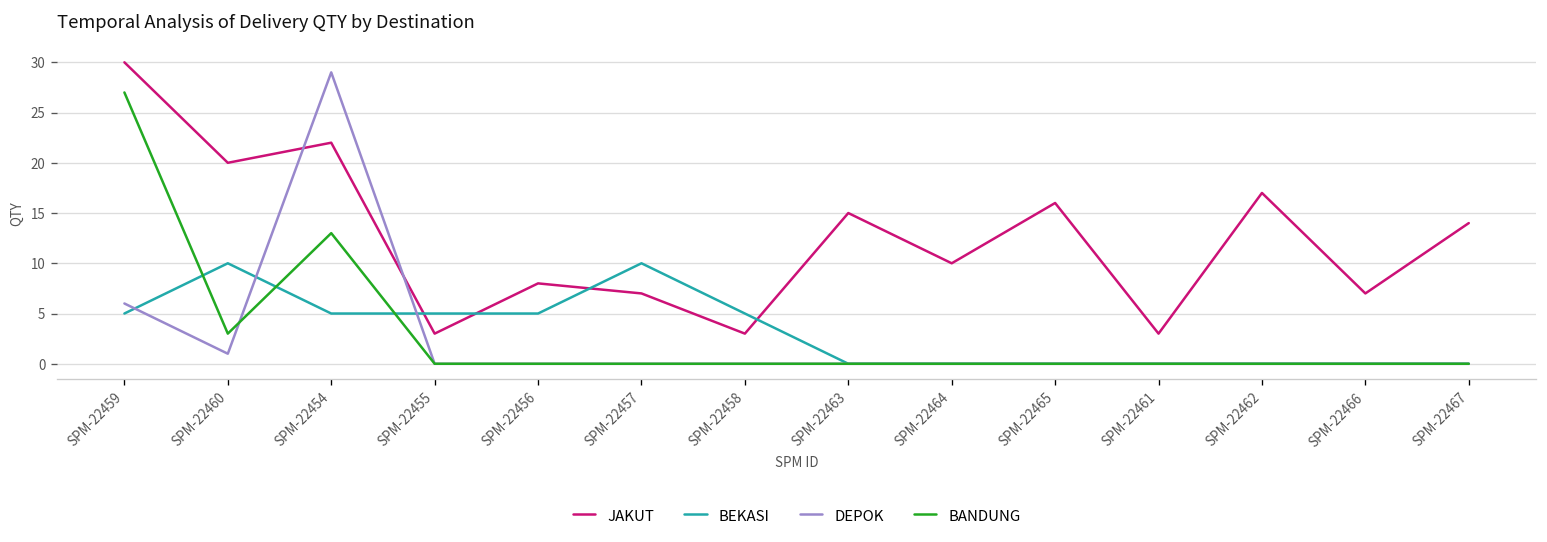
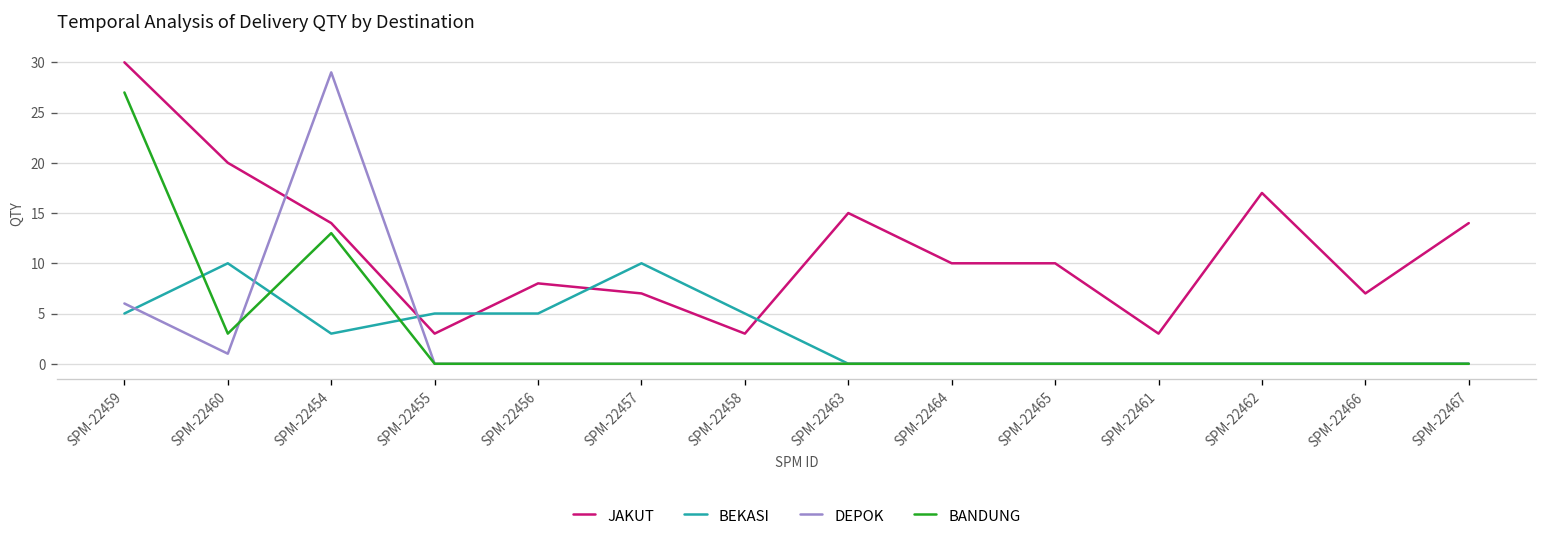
  {
    "JAKUT": {
      "SPM-22459": 30,
      "SPM-22460": 20,
-     "SPM-22454": 22,
+     "SPM-22454": 14,
      "SPM-22455": 3,
      "SPM-22456": 8,
      "SPM-22457": 7,
      "SPM-22458": 3,
      "SPM-22463": 15,
      "SPM-22464": 10,
-     "SPM-22465": 16,
+     "SPM-22465": 10,
      "SPM-22461": 3,
      "SPM-22462": 17,
      "SPM-22466": 7,
      "SPM-22467": 14
    },
    "BEKASI": {
      "SPM-22459": 5,
      "SPM-22460": 10,
-     "SPM-22454": 5,
+     "SPM-22454": 3,
      "SPM-22455": 5,
      "SPM-22456": 5,
      "SPM-22457": 10,
      "SPM-22458": 5
    },
    "DEPOK": {
      "SPM-22459": 6,
      "SPM-22460": 1,
      "SPM-22454": 29
    },
    "BANDUNG": {
      "SPM-22459": 27,
      "SPM-22460": 3,
      "SPM-22454": 13
    }
  }
